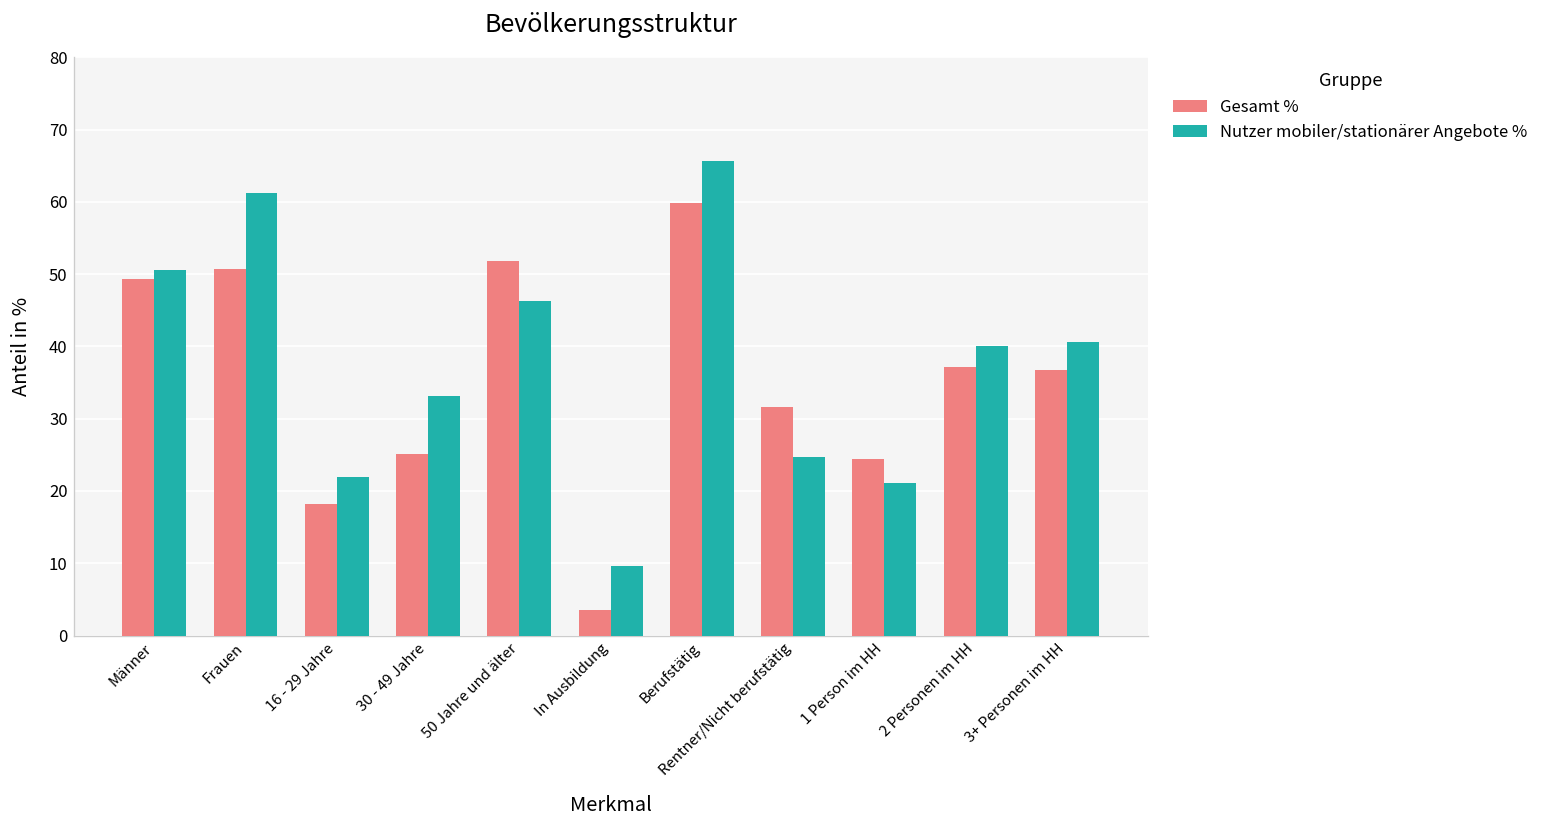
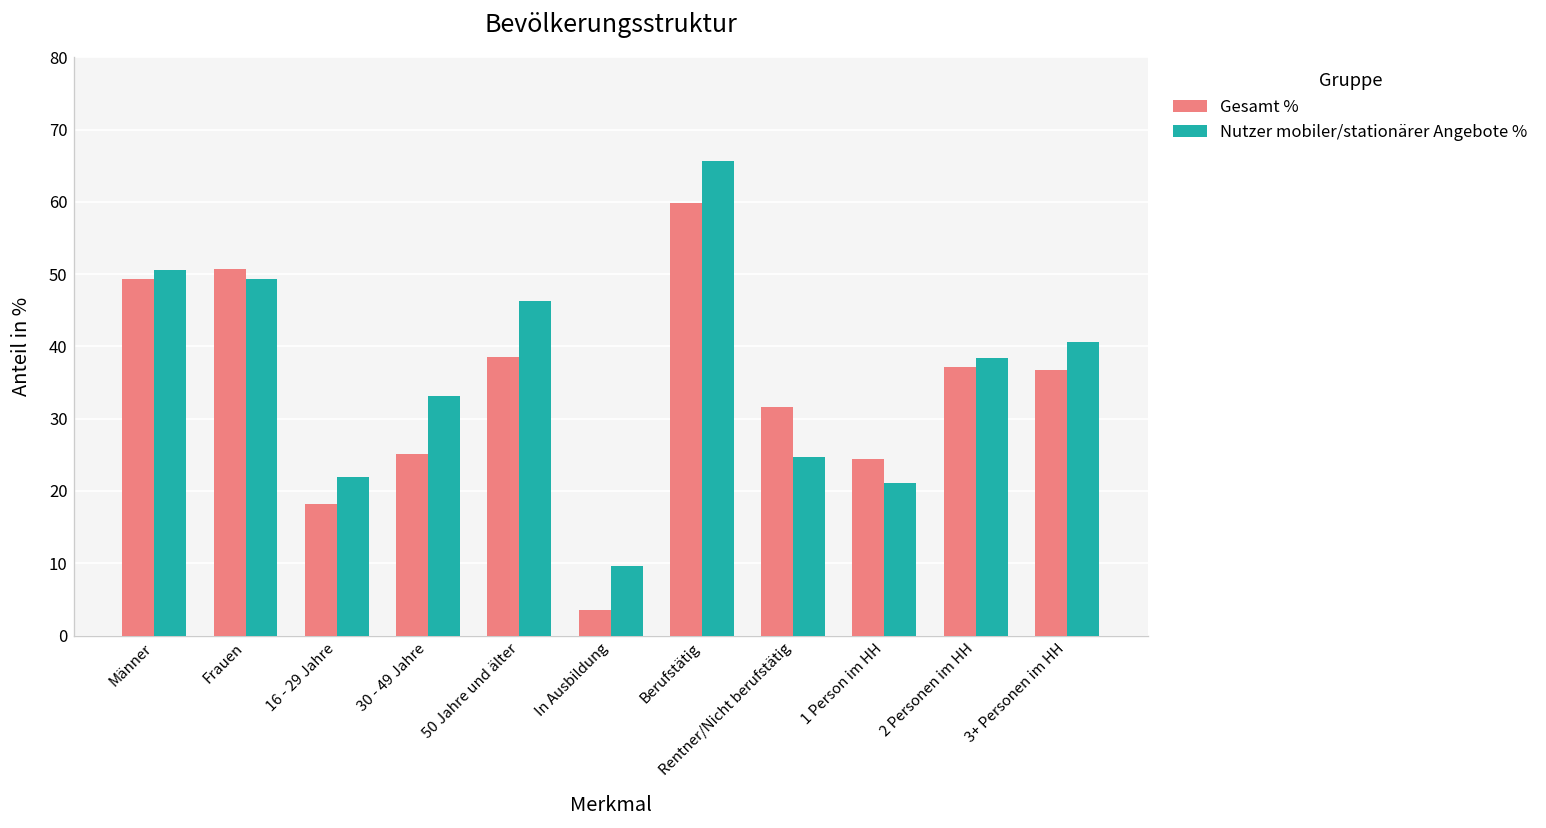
  {
    "Gesamt %": {
      "Männer": 49,
      "Frauen": 51,
      "16 - 29 Jahre": 18,
      "30 - 49 Jahre": 25,
-     "50 Jahre und älter": 52,
+     "50 Jahre und älter": 39,
      "In Ausbildung": 4,
      "Berufstätig": 60,
      "Rentner/Nicht berufstätig": 32,
      "1 Person im HH": 24,
      "2 Personen im HH": 37,
      "3+ Personen im HH": 37
    },
    "Nutzer mobiler/stationärer Angebote %": {
      "Männer": 51,
-     "Frauen": 61,
+     "Frauen": 49,
      "16 - 29 Jahre": 22,
      "30 - 49 Jahre": 33,
      "50 Jahre und älter": 46,
      "In Ausbildung": 10,
      "Berufstätig": 66,
      "Rentner/Nicht berufstätig": 25,
      "1 Person im HH": 21,
-     "2 Personen im HH": 40,
+     "2 Personen im HH": 38,
      "3+ Personen im HH": 41
    }
  }
